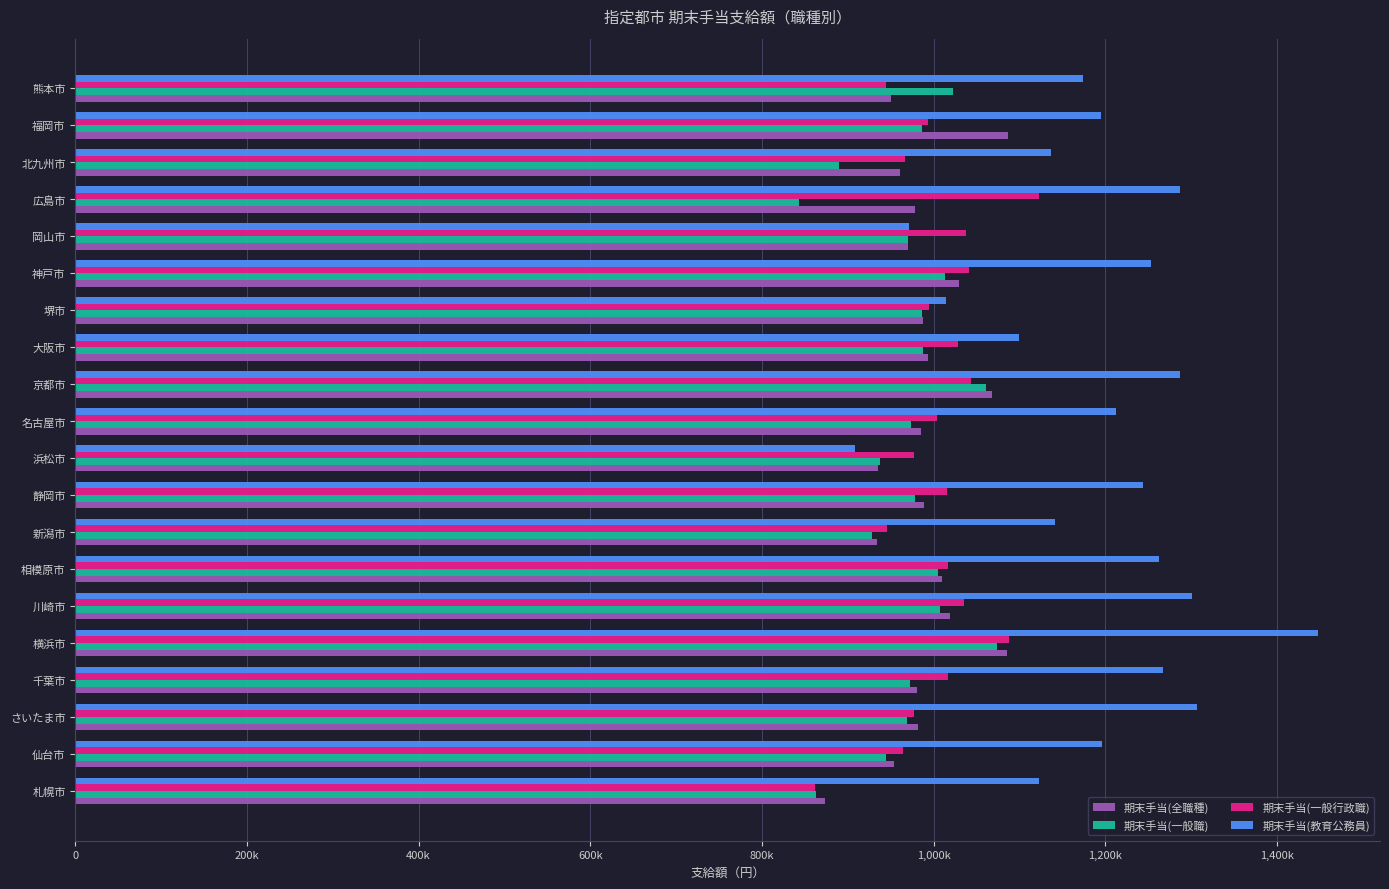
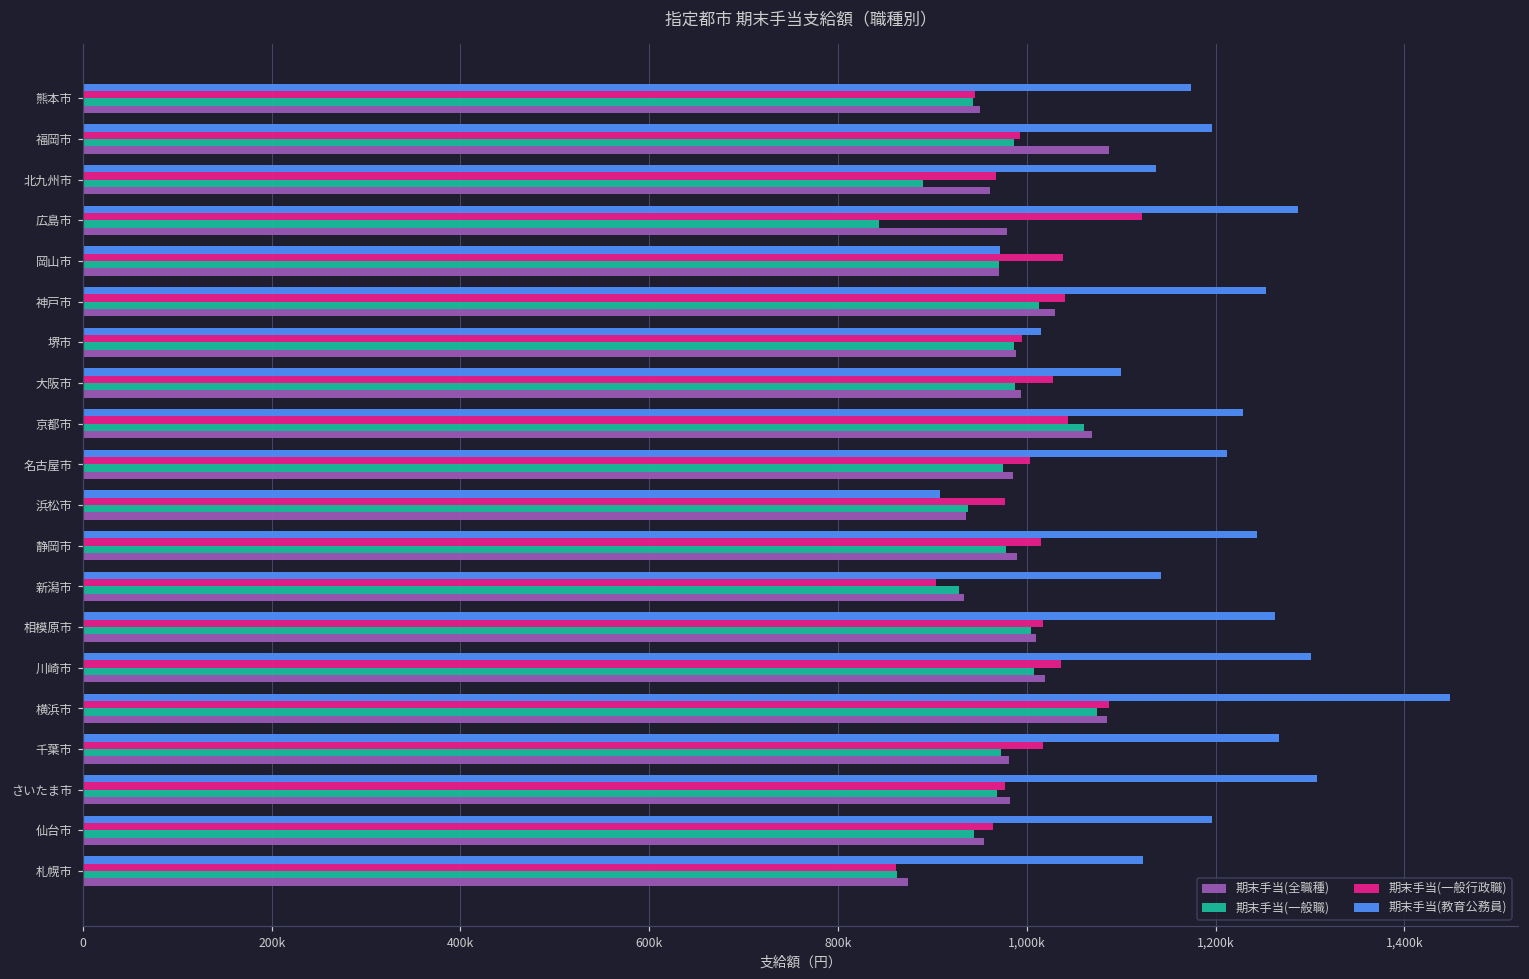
  {
    "期末手当(全職種)": {
      "熊本市": "950,000",
      "福岡市": "1,090,000",
      "北九州市": "960,000",
      "広島市": "980,000",
      "岡山市": "970,000",
      "神戸市": "1,030,000",
      "堺市": "990,000",
      "大阪市": "990,000",
      "京都市": "1,070,000",
      "名古屋市": "990,000",
      "浜松市": "940,000",
      "静岡市": "990,000",
      "新潟市": "930,000",
      "相模原市": "1,010,000",
      "川崎市": "1,020,000",
      "横浜市": "1,090,000",
      "千葉市": "980,000",
      "さいたま市": "980,000",
      "仙台市": "950,000",
      "札幌市": "870,000"
    },
    "期末手当(一般職)": {
-     "熊本市": "1,020,000",
+     "熊本市": "940,000",
      "福岡市": "990,000",
      "北九州市": "890,000",
      "広島市": "840,000",
      "岡山市": "970,000",
      "神戸市": "1,010,000",
      "堺市": "990,000",
      "大阪市": "990,000",
      "京都市": "1,060,000",
      "名古屋市": "970,000",
      "浜松市": "940,000",
      "静岡市": "980,000",
      "新潟市": "930,000",
      "相模原市": "1,000,000",
      "川崎市": "1,010,000",
      "横浜市": "1,070,000",
      "千葉市": "970,000",
      "さいたま市": "970,000",
      "仙台市": "940,000",
      "札幌市": "860,000"
    },
    "期末手当(一般行政職)": {
      "熊本市": "940,000",
      "福岡市": "990,000",
      "北九州市": "970,000",
      "広島市": "1,120,000",
      "岡山市": "1,040,000",
      "神戸市": "1,040,000",
      "堺市": "1,000,000",
      "大阪市": "1,030,000",
      "京都市": "1,040,000",
      "名古屋市": "1,000,000",
      "浜松市": "980,000",
      "静岡市": "1,020,000",
-     "新潟市": "950,000",
+     "新潟市": "900,000",
      "相模原市": "1,020,000",
      "川崎市": "1,040,000",
      "横浜市": "1,090,000",
      "千葉市": "1,020,000",
      "さいたま市": "980,000",
      "仙台市": "960,000",
      "札幌市": "860,000"
    },
    "期末手当(教育公務員)": {
      "熊本市": "1,170,000",
      "福岡市": "1,200,000",
      "北九州市": "1,140,000",
      "広島市": "1,290,000",
      "岡山市": "970,000",
      "神戸市": "1,250,000",
      "堺市": "1,010,000",
      "大阪市": "1,100,000",
-     "京都市": "1,290,000",
+     "京都市": "1,230,000",
      "名古屋市": "1,210,000",
      "浜松市": "910,000",
      "静岡市": "1,240,000",
      "新潟市": "1,140,000",
      "相模原市": "1,260,000",
      "川崎市": "1,300,000",
      "横浜市": "1,450,000",
      "千葉市": "1,270,000",
      "さいたま市": "1,310,000",
      "仙台市": "1,200,000",
      "札幌市": "1,120,000"
    }
  }
